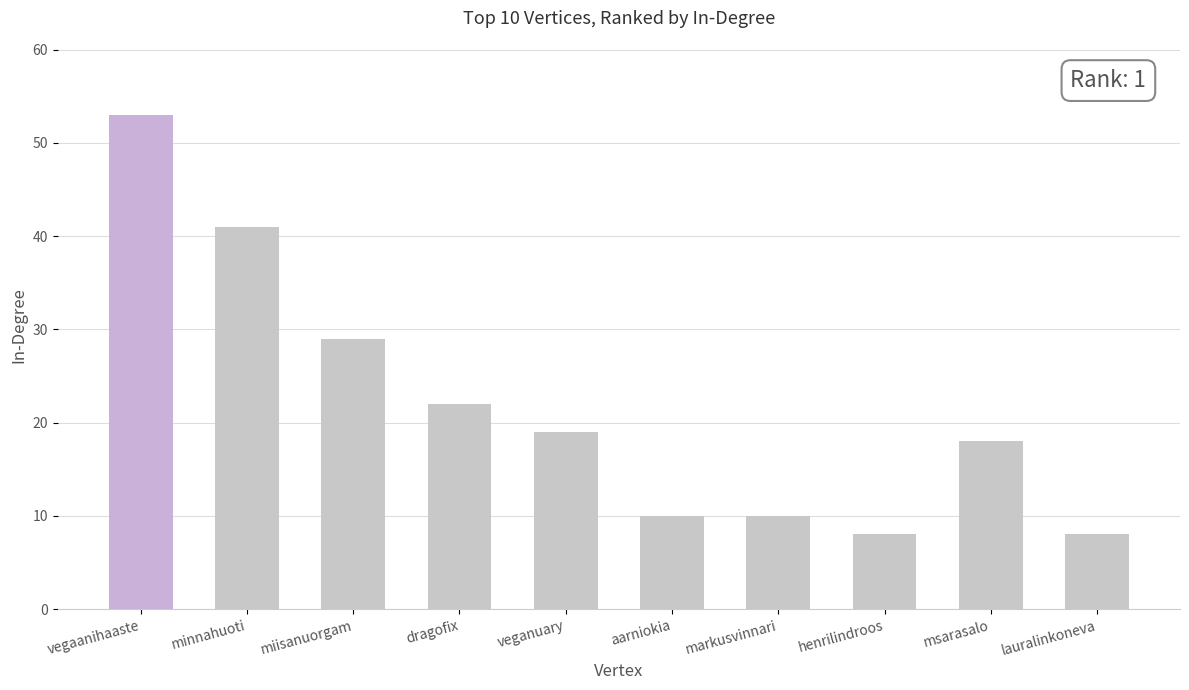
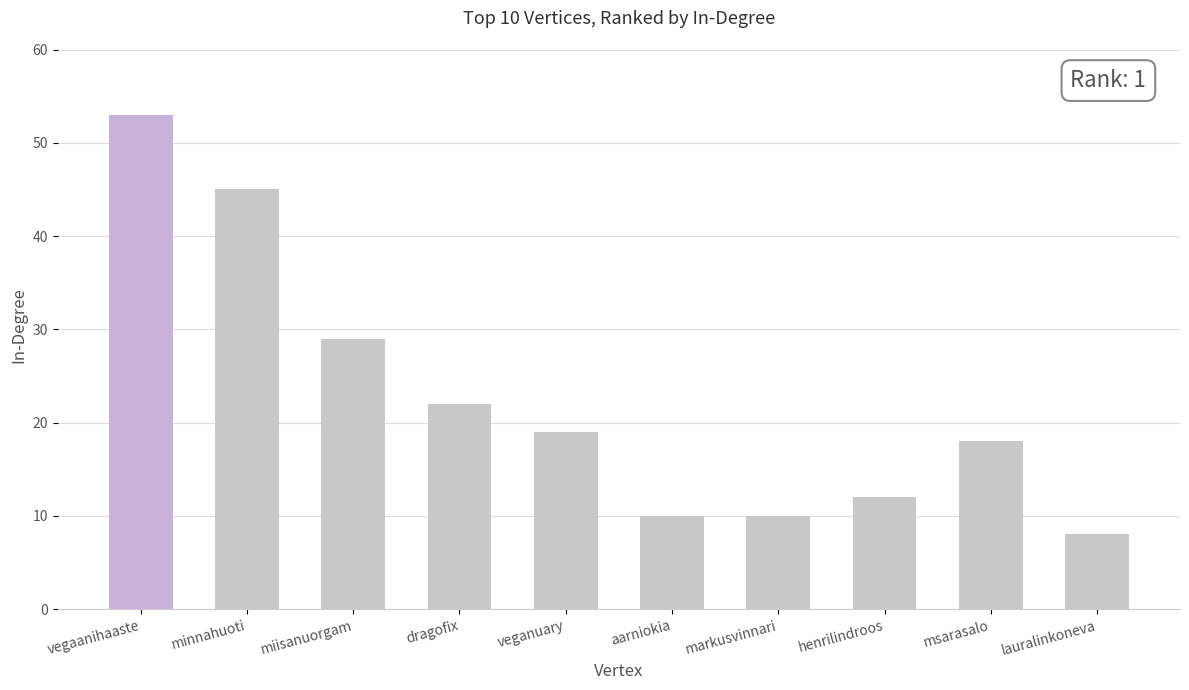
  {
    "vegaanihaaste": 53,
-   "minnahuoti": 41,
+   "minnahuoti": 45,
    "miisanuorgam": 29,
    "dragofix": 22,
    "veganuary": 19,
    "aarniokia": 10,
    "markusvinnari": 10,
-   "henrilindroos": 8,
+   "henrilindroos": 12,
    "msarasalo": 18,
    "lauralinkoneva": 8
  }
